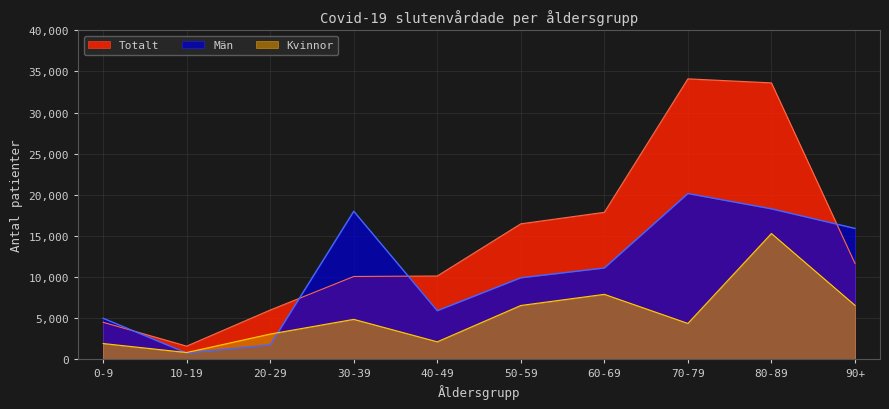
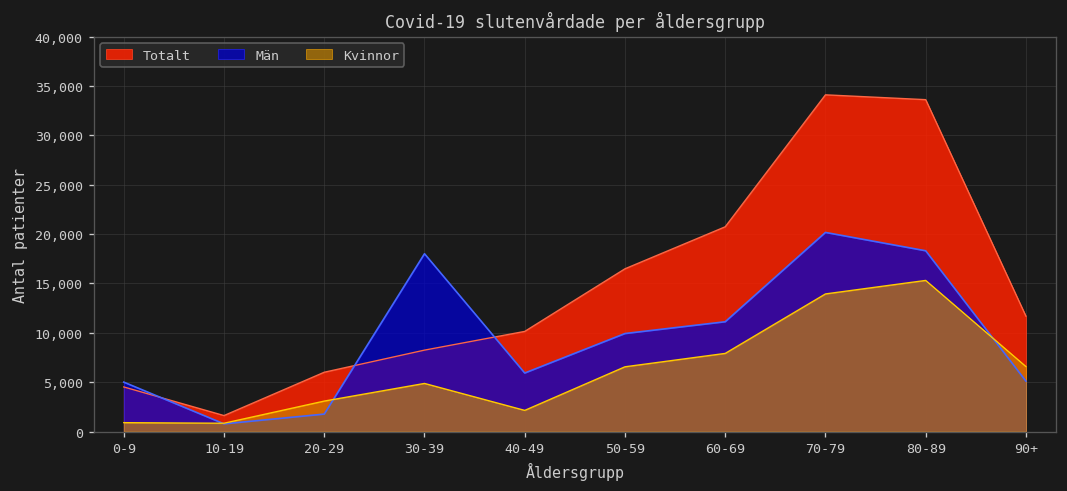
  {
    "Totalt": {
      "0-9": "5,000",
      "10-19": "2,000",
      "20-29": "6,000",
-     "30-39": "10,000",
+     "30-39": "8,000",
      "40-49": "10,000",
      "50-59": "16,000",
-     "60-69": "18,000",
+     "60-69": "21,000",
      "70-79": "34,000",
      "80-89": "34,000",
      "90+": "12,000"
    },
    "Män": {
      "0-9": "5,000",
      "20-29": "2,000",
      "30-39": "18,000",
      "40-49": "6,000",
      "50-59": "10,000",
      "60-69": "11,000",
      "70-79": "20,000",
      "80-89": "18,000",
-     "90+": "16,000"
+     "90+": "5,000"
    },
    "Kvinnor": {
-     "0-9": "2,000",
+     "0-9": "1,000",
      "20-29": "3,000",
      "30-39": "5,000",
      "40-49": "2,000",
      "50-59": "7,000",
      "60-69": "8,000",
-     "70-79": "4,000",
+     "70-79": "14,000",
      "80-89": "15,000",
      "90+": "7,000"
    }
  }
